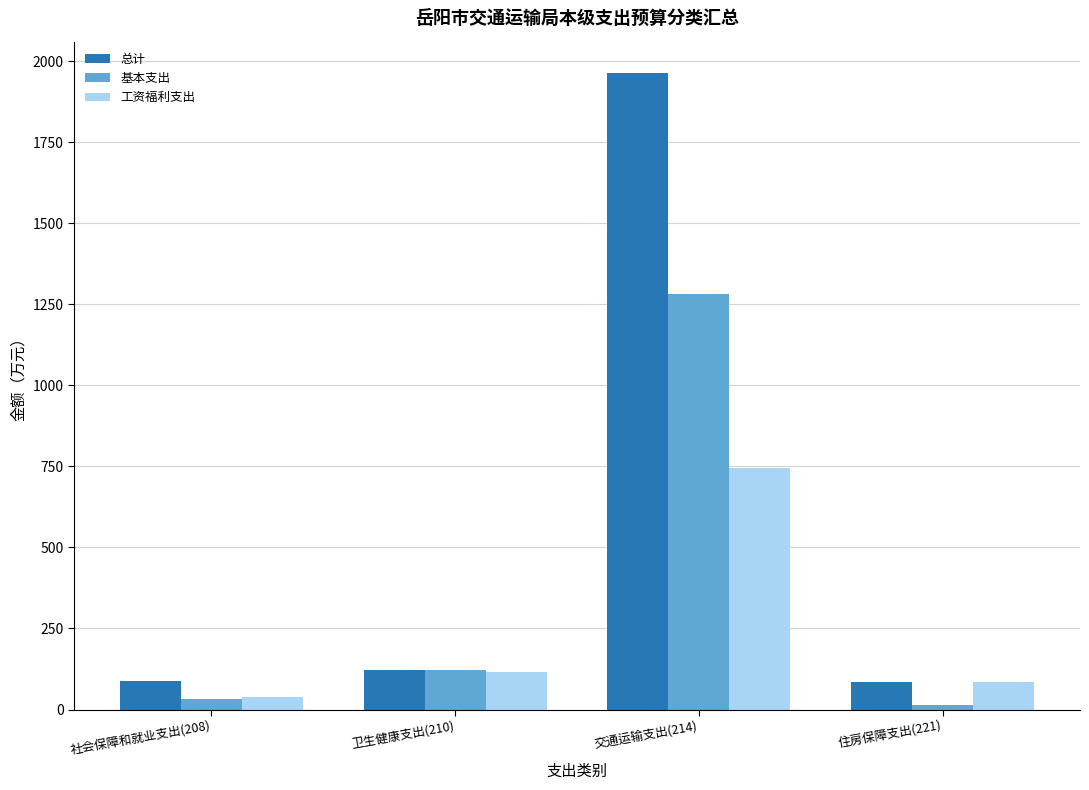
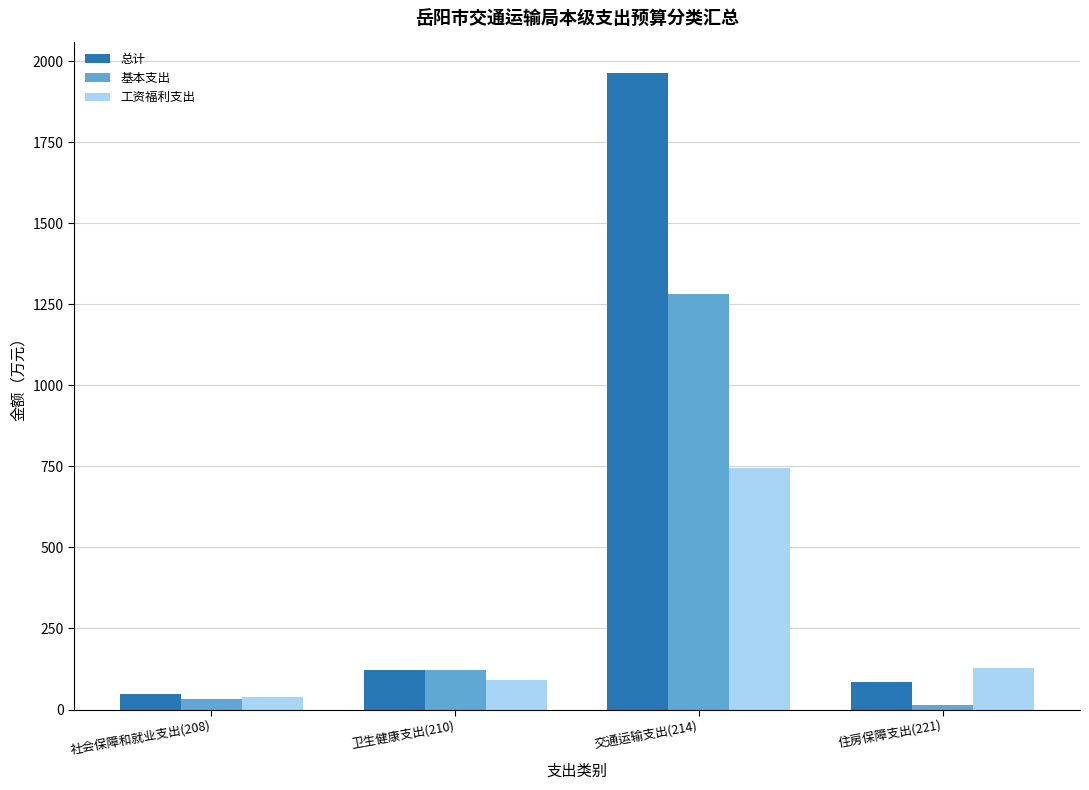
  {
    "总计": {
-     "社会保障和就业支出(208)": 90,
+     "社会保障和就业支出(208)": 50,
      "卫生健康支出(210)": 120,
      "交通运输支出(214)": 1960,
      "住房保障支出(221)": 80
    },
    "基本支出": {
      "社会保障和就业支出(208)": 30,
      "卫生健康支出(210)": 120,
      "交通运输支出(214)": 1280,
      "住房保障支出(221)": 20
    },
    "工资福利支出": {
      "社会保障和就业支出(208)": 40,
-     "卫生健康支出(210)": 120,
+     "卫生健康支出(210)": 90,
      "交通运输支出(214)": 750,
-     "住房保障支出(221)": 80
+     "住房保障支出(221)": 130
    }
  }
